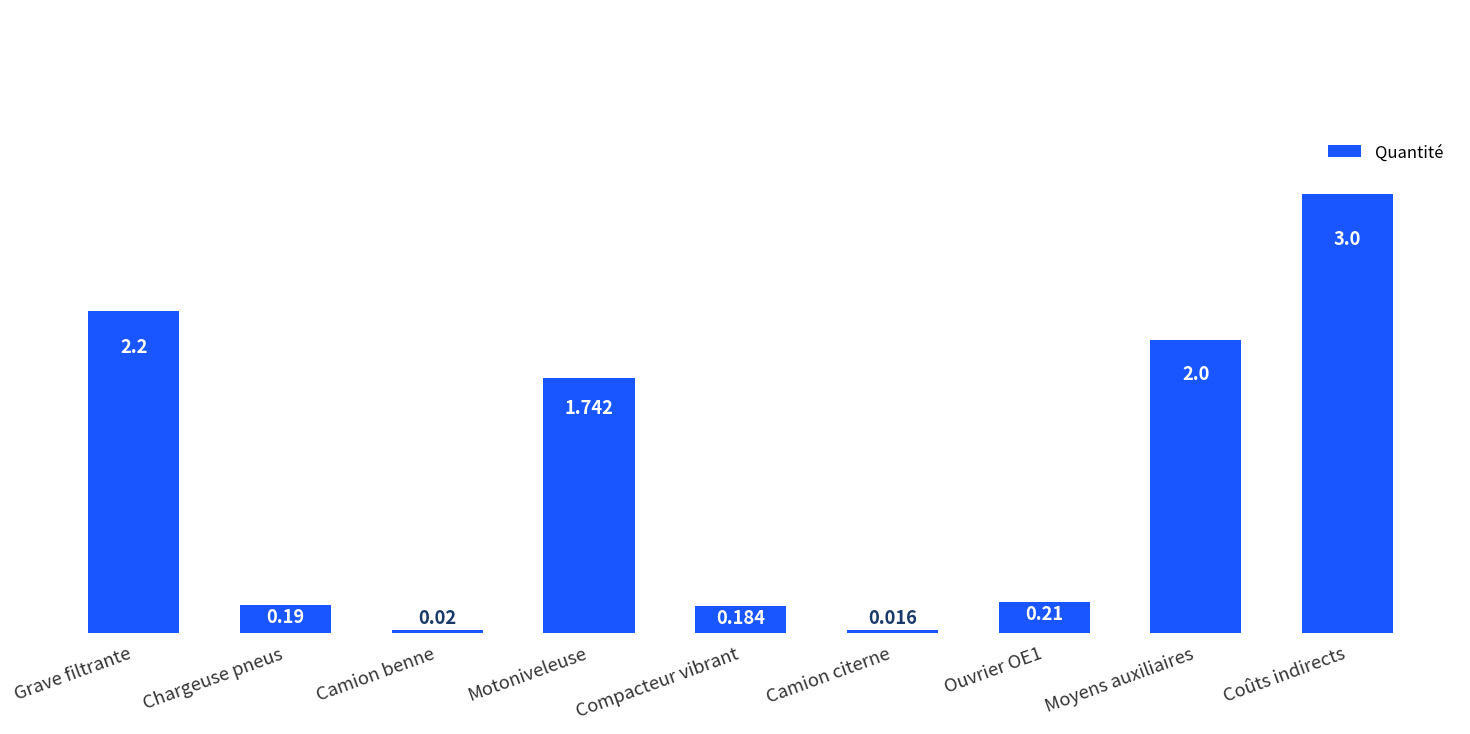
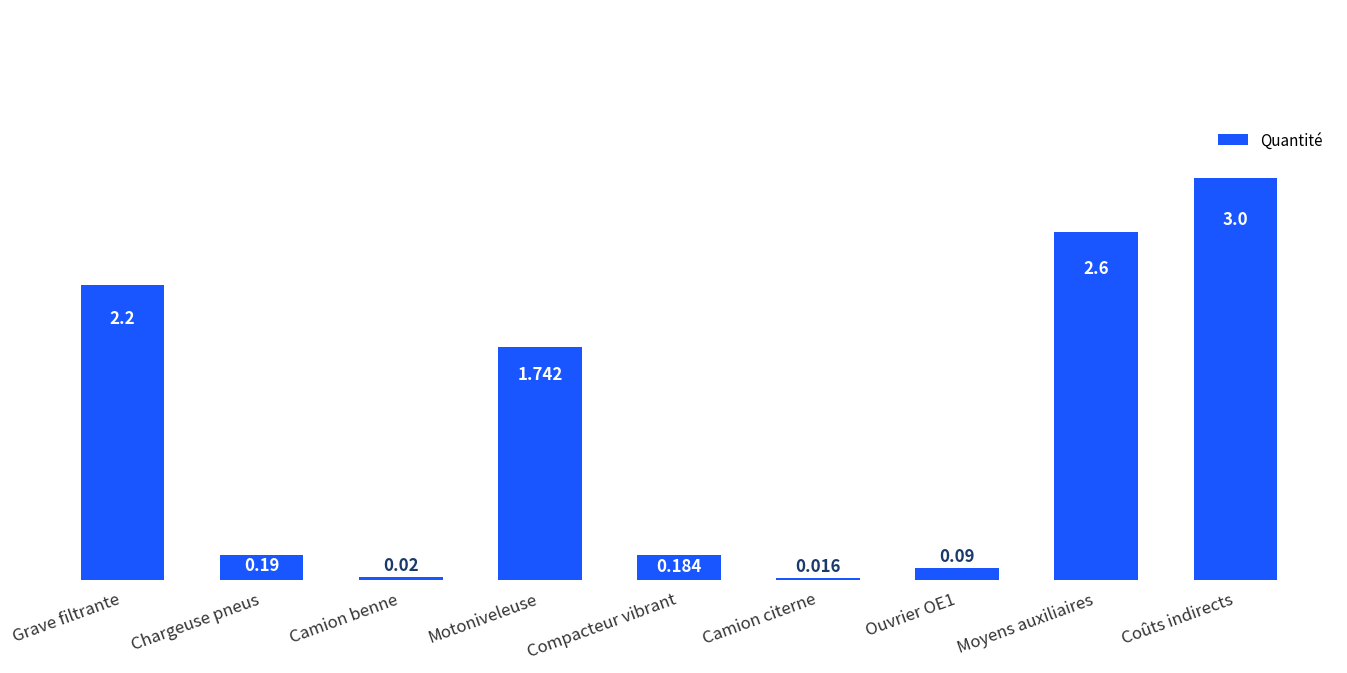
  {
    "Grave filtrante": 2.2,
    "Chargeuse pneus": 0.19,
    "Camion benne": 0.02,
    "Motoniveleuse": 1.742,
    "Compacteur vibrant": 0.184,
    "Camion citerne": 0.016,
-   "Ouvrier OE1": 0.21,
-   "Moyens auxiliaires": 2.0,
+   "Ouvrier OE1": 0.09,
+   "Moyens auxiliaires": 2.6,
    "Coûts indirects": 3.0
  }
